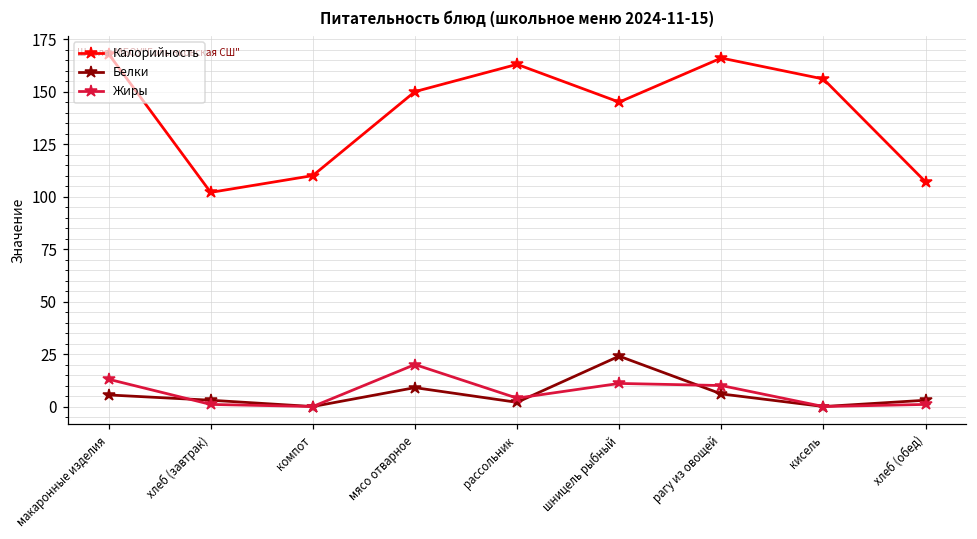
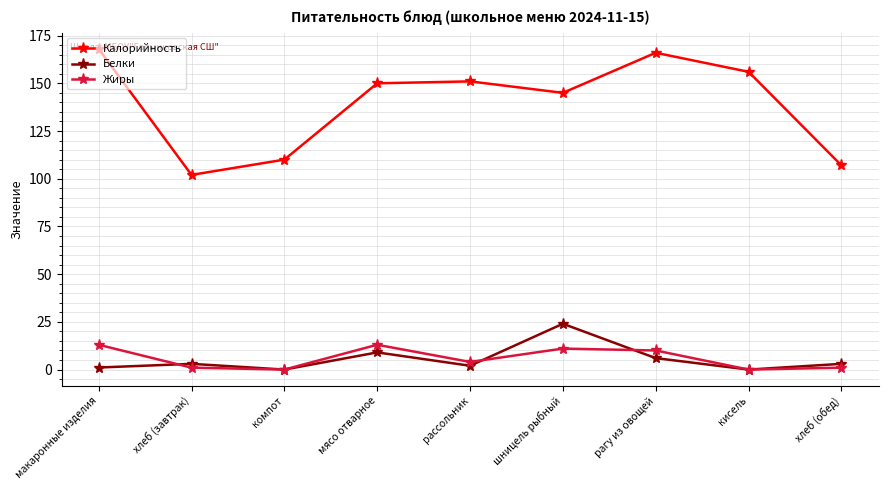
  {
    "Калорийность": {
      "хлеб (завтрак)": 102,
      "компот": 110,
      "мясо отварное": 150,
-     "рассольник": 163,
+     "рассольник": 151,
      "шницель рыбный": 145,
      "рагу из овощей": 166,
      "кисель": 156,
      "хлеб (обед)": 107
    },
    "Белки": {
-     "макаронные изделия": 6,
+     "макаронные изделия": 1,
      "хлеб (завтрак)": 3,
      "мясо отварное": 9,
      "рассольник": 2,
      "шницель рыбный": 24,
      "рагу из овощей": 6,
      "хлеб (обед)": 3
    },
    "Жиры": {
      "макаронные изделия": 13,
      "хлеб (завтрак)": 1,
-     "мясо отварное": 20,
+     "мясо отварное": 13,
      "рассольник": 4,
      "шницель рыбный": 11,
      "рагу из овощей": 10,
      "хлеб (обед)": 1
    }
  }
